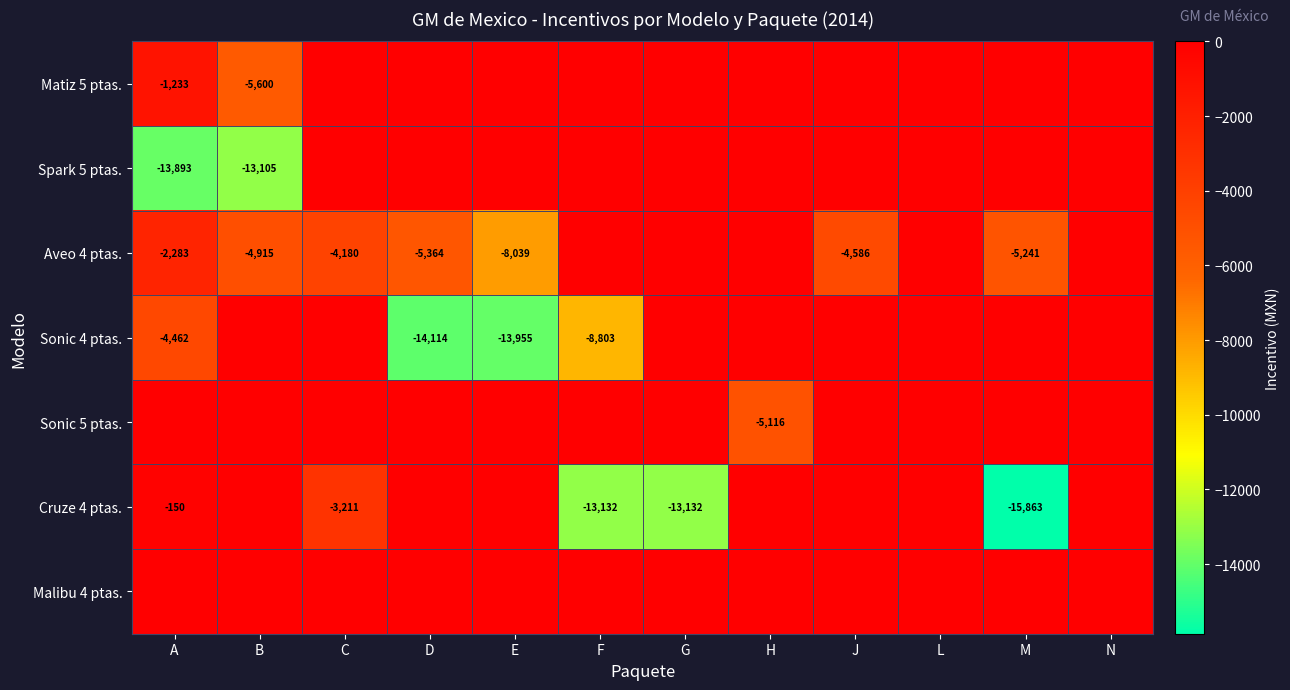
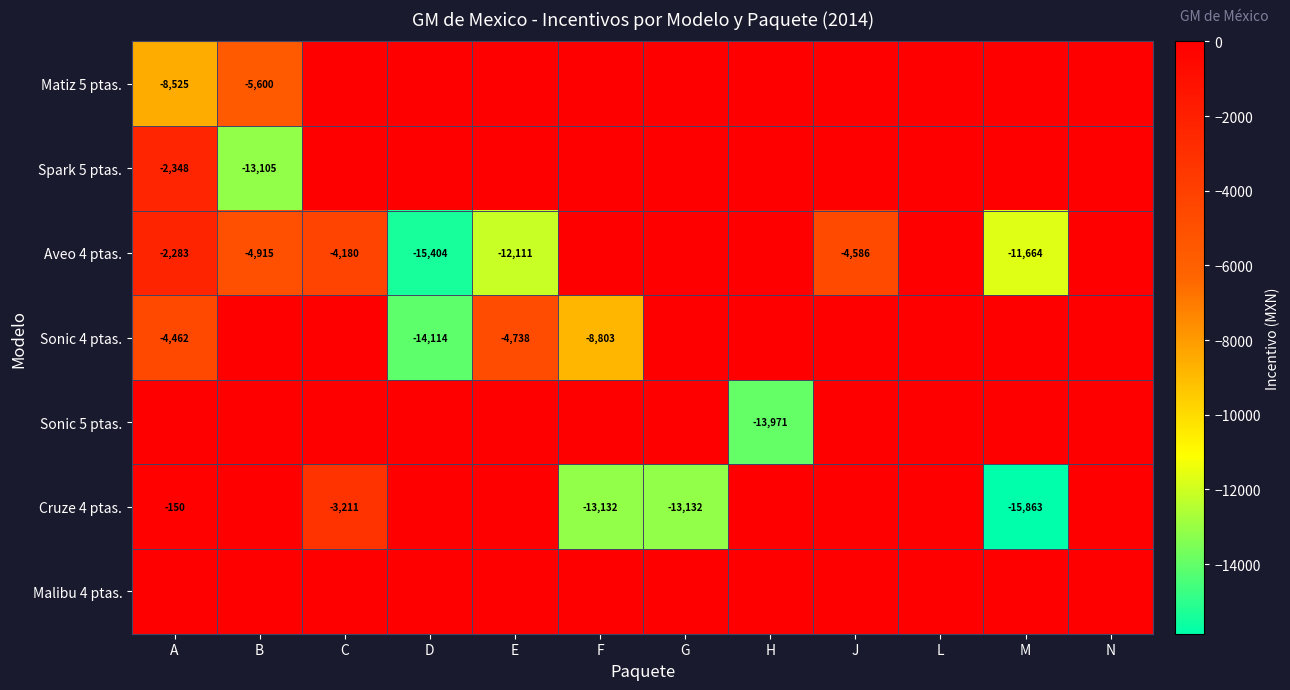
  {
    "Matiz 5 ptas.": {
-     "A": "-1,233",
+     "A": "-8,525",
      "B": "-5,600"
    },
    "Spark 5 ptas.": {
-     "A": "-13,893",
+     "A": "-2,348",
      "B": "-13,105"
    },
    "Aveo 4 ptas.": {
      "A": "-2,283",
      "B": "-4,915",
      "C": "-4,180",
-     "D": "-5,364",
-     "E": "-8,039",
+     "D": "-15,404",
+     "E": "-12,111",
      "J": "-4,586",
-     "M": "-5,241"
+     "M": "-11,664"
    },
    "Sonic 4 ptas.": {
      "A": "-4,462",
      "D": "-14,114",
-     "E": "-13,955",
+     "E": "-4,738",
      "F": "-8,803"
    },
    "Sonic 5 ptas.": {
-     "H": "-5,116"
+     "H": "-13,971"
    },
    "Cruze 4 ptas.": {
      "A": "-150",
      "C": "-3,211",
      "F": "-13,132",
      "G": "-13,132",
      "M": "-15,863"
    }
  }
